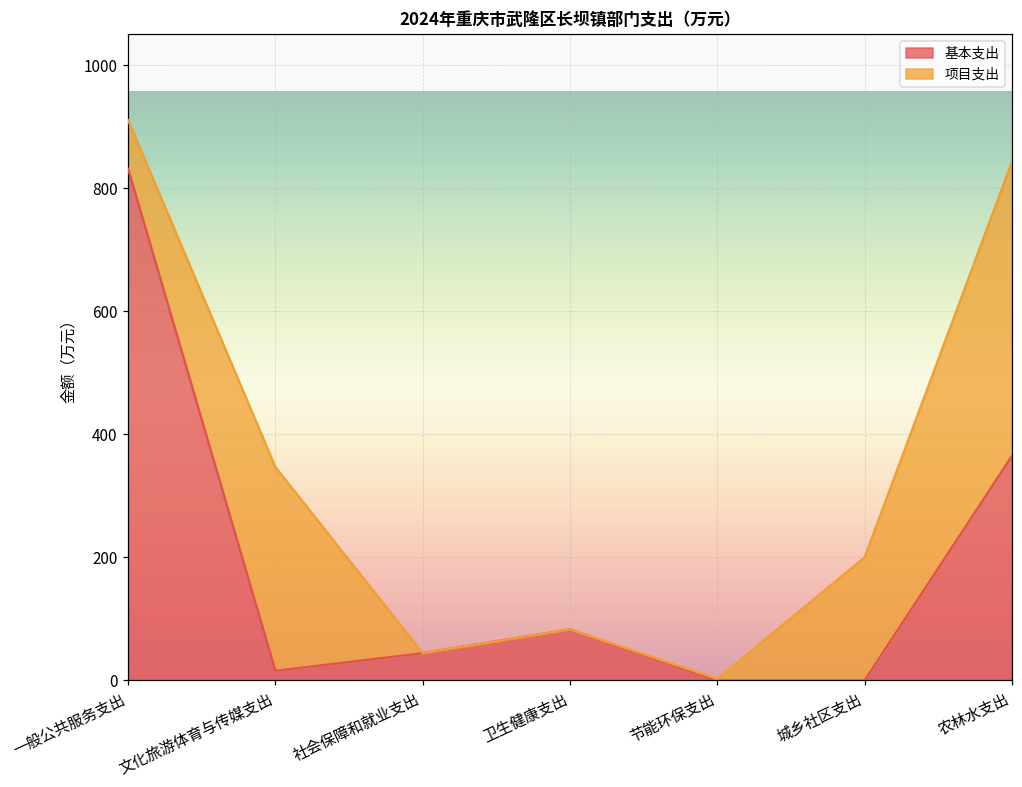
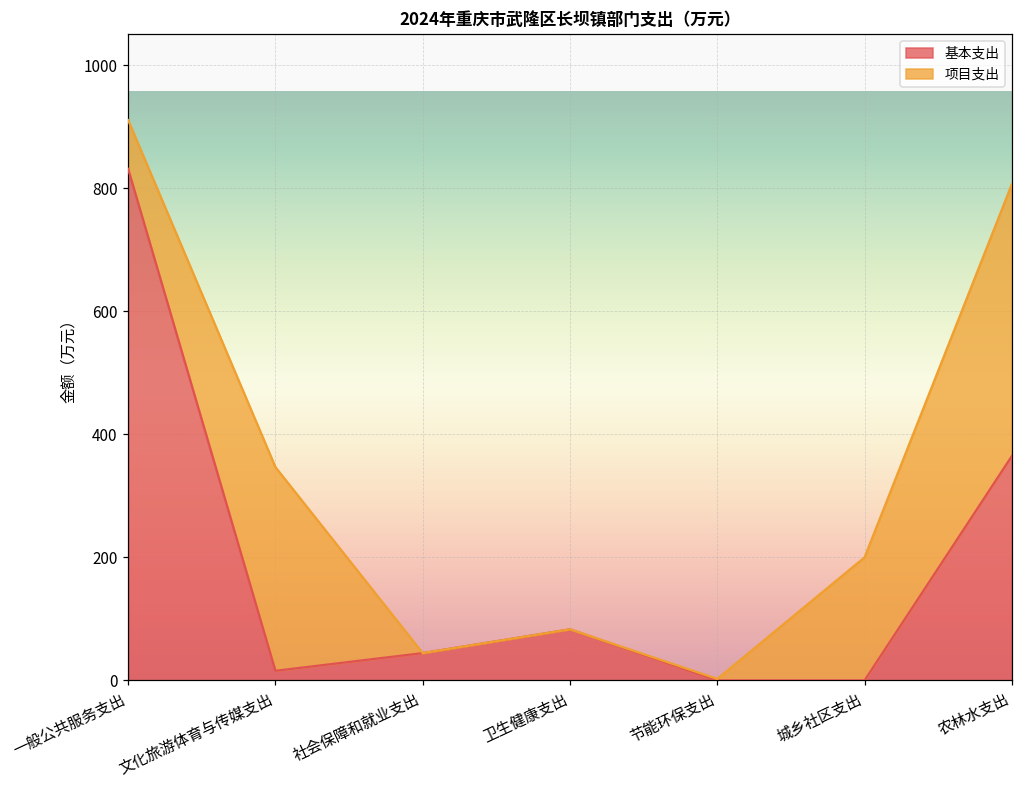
  {
    "基本支出": {
      "一般公共服务支出": 830,
      "文化旅游体育与传媒支出": 20,
      "城乡社区支出": 0,
      "农林水支出": 360
    },
    "项目支出": {
      "一般公共服务支出": 80,
      "文化旅游体育与传媒支出": 330,
      "城乡社区支出": 200,
-     "农林水支出": 480
+     "农林水支出": 440
    }
  }
